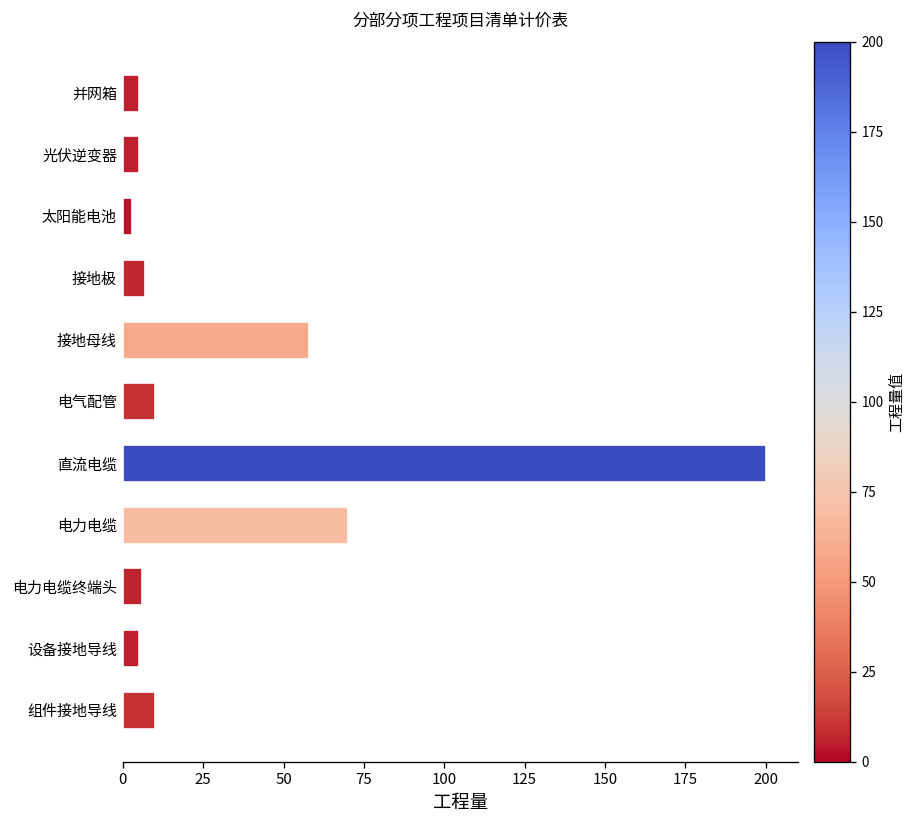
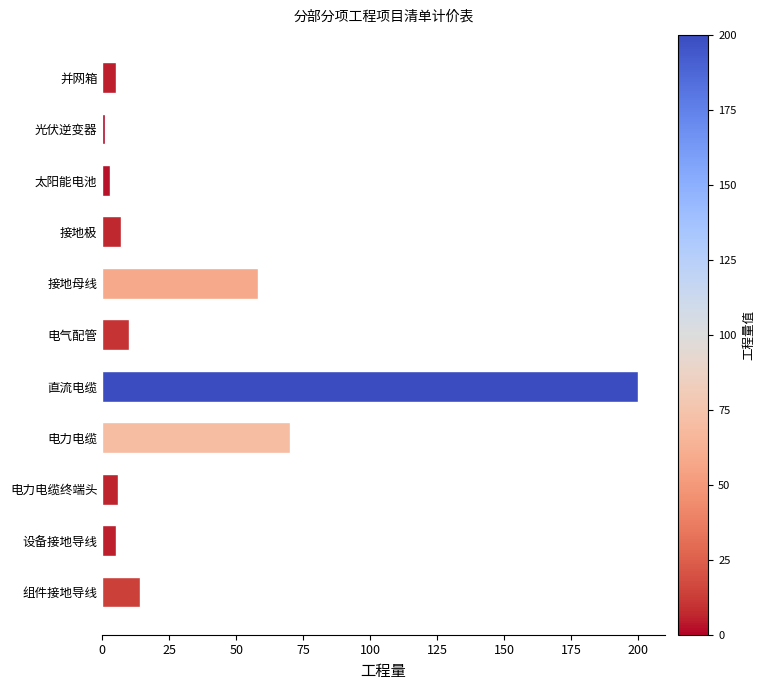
  {
    "并网箱": 5,
-   "光伏逆变器": 5,
+   "光伏逆变器": 1,
    "太阳能电池": 3,
    "接地极": 7,
    "接地母线": 58,
    "电气配管": 10,
    "直流电缆": 200,
    "电力电缆": 70,
    "电力电缆终端头": 6,
    "设备接地导线": 5,
-   "组件接地导线": 10
+   "组件接地导线": 14
  }
